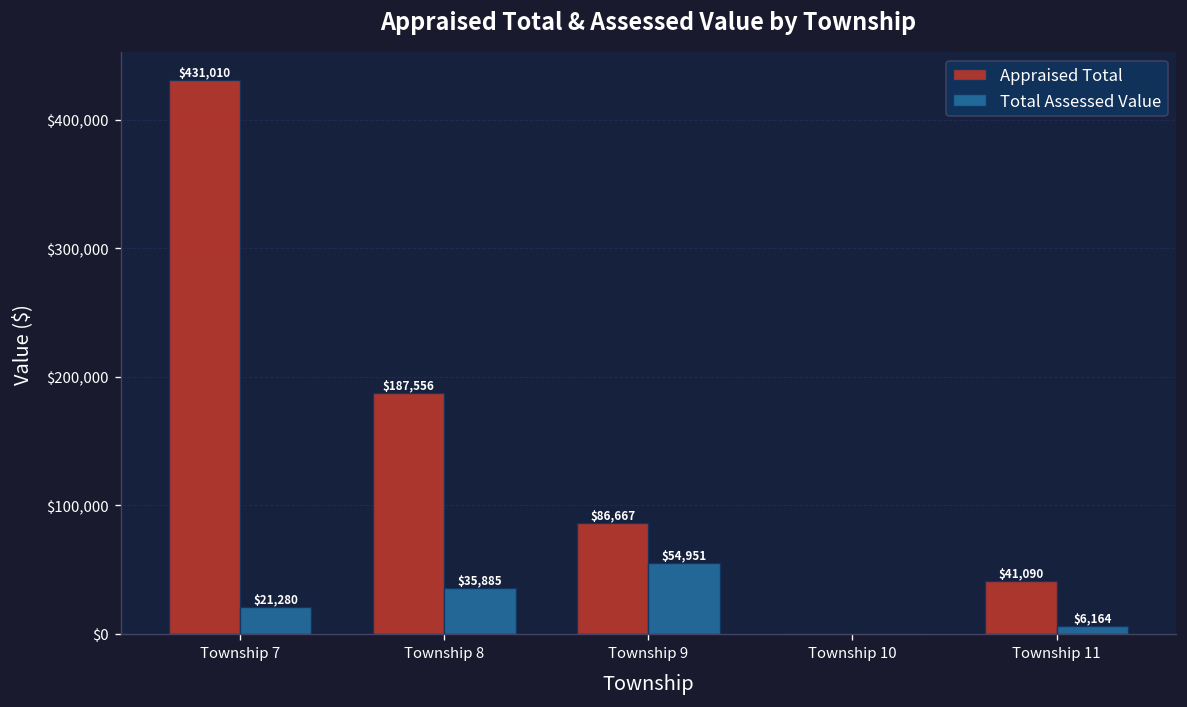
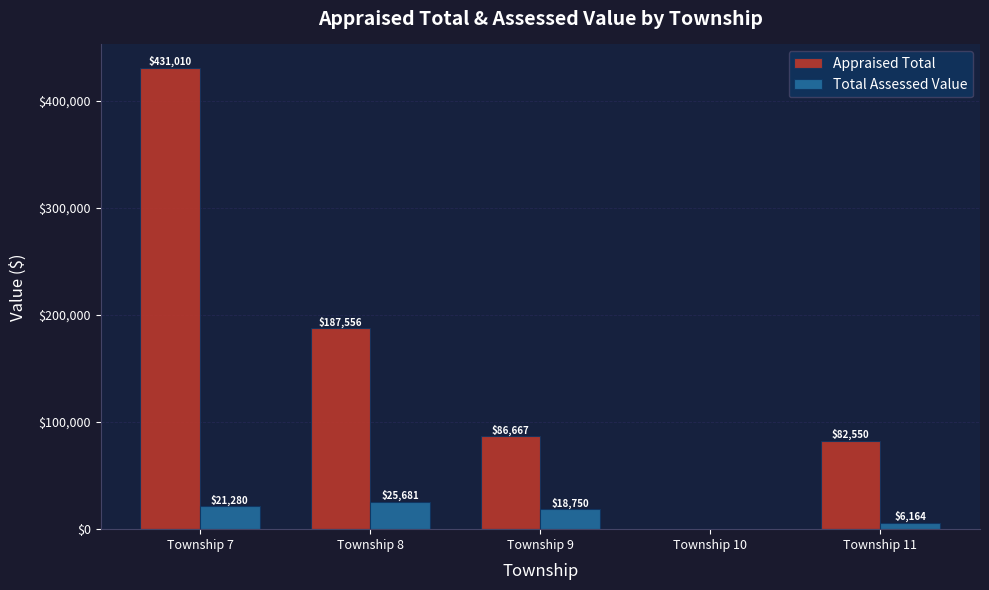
  {
    "Appraised Total": {
      "Township 7": "$431,010",
      "Township 8": "$187,556",
      "Township 9": "$86,667",
-     "Township 11": "$41,090"
+     "Township 11": "$82,550"
    },
    "Total Assessed Value": {
      "Township 7": "$21,280",
-     "Township 8": "$35,885",
-     "Township 9": "$54,951",
+     "Township 8": "$25,681",
+     "Township 9": "$18,750",
      "Township 11": "$6,164"
    }
  }
